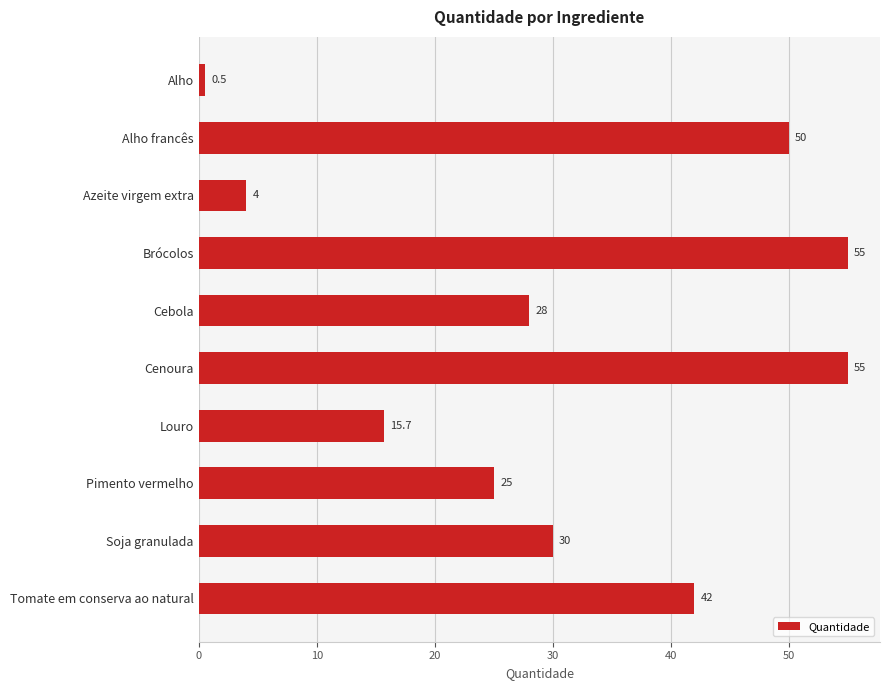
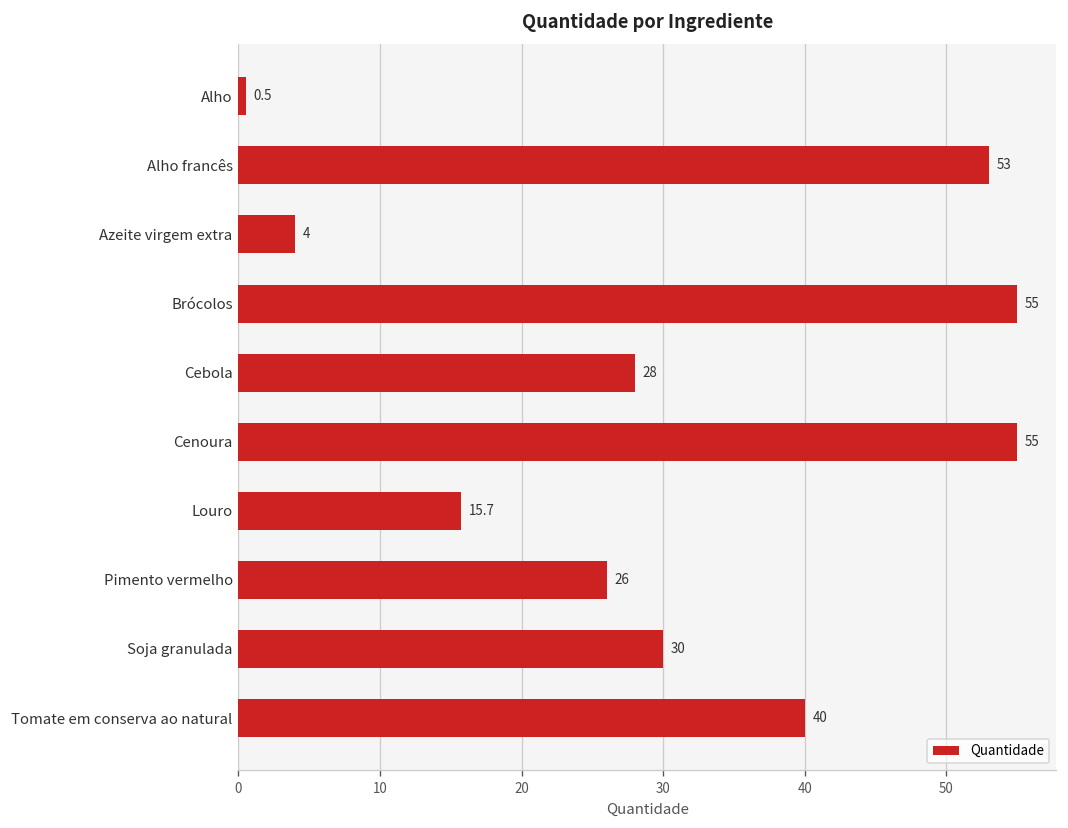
  {
    "Alho": 0.5,
-   "Alho francês": 50,
+   "Alho francês": 53,
    "Azeite virgem extra": 4,
    "Brócolos": 55,
    "Cebola": 28,
    "Cenoura": 55,
    "Louro": 15.7,
-   "Pimento vermelho": 25,
+   "Pimento vermelho": 26,
    "Soja granulada": 30,
-   "Tomate em conserva ao natural": 42
+   "Tomate em conserva ao natural": 40
  }
